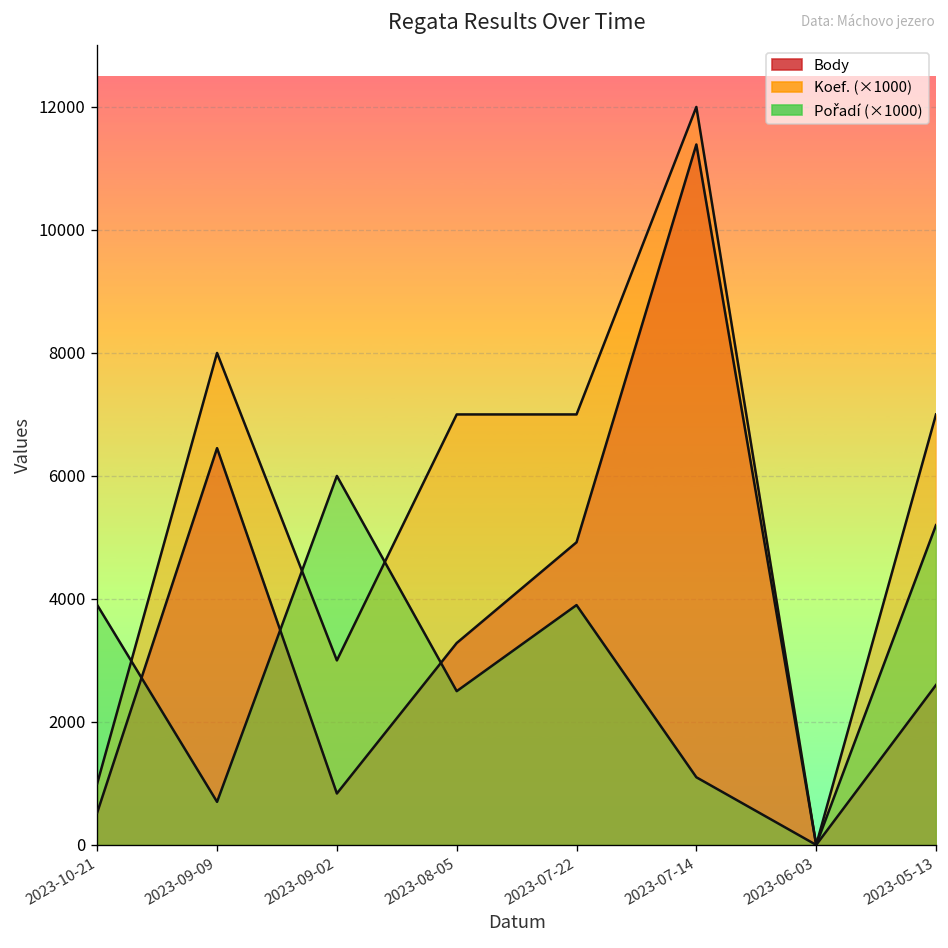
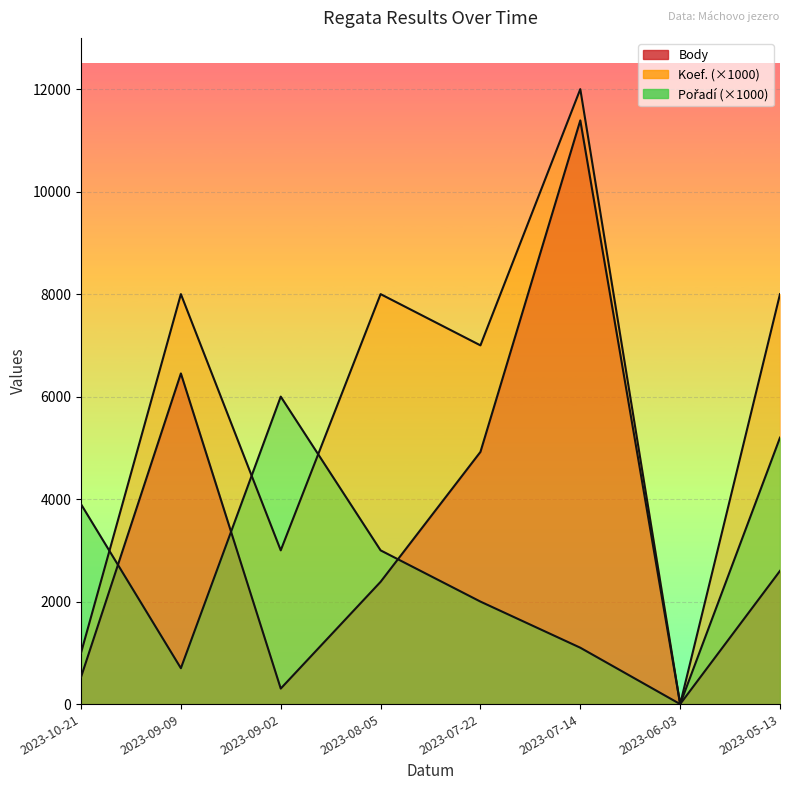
  {
    "Body": {
      "2023-10-21": 500,
      "2023-09-09": 6500,
-     "2023-09-02": 800,
-     "2023-08-05": 3300,
+     "2023-09-02": 300,
+     "2023-08-05": 2400,
      "2023-07-22": 4900,
      "2023-07-14": 11400,
      "2023-05-13": 2600
    },
    "Koef. (×1000)": {
      "2023-10-21": 1000,
      "2023-09-09": 8000,
      "2023-09-02": 3000,
-     "2023-08-05": 7000,
+     "2023-08-05": 8000,
      "2023-07-22": 7000,
      "2023-07-14": 12000,
-     "2023-05-13": 7000
+     "2023-05-13": 8000
    },
    "Pořadí (×1000)": {
      "2023-10-21": 3900,
      "2023-09-09": 700,
      "2023-09-02": 6000,
-     "2023-08-05": 2500,
-     "2023-07-22": 3900,
+     "2023-08-05": 3000,
+     "2023-07-22": 2000,
      "2023-07-14": 1100,
      "2023-05-13": 5200
    }
  }
